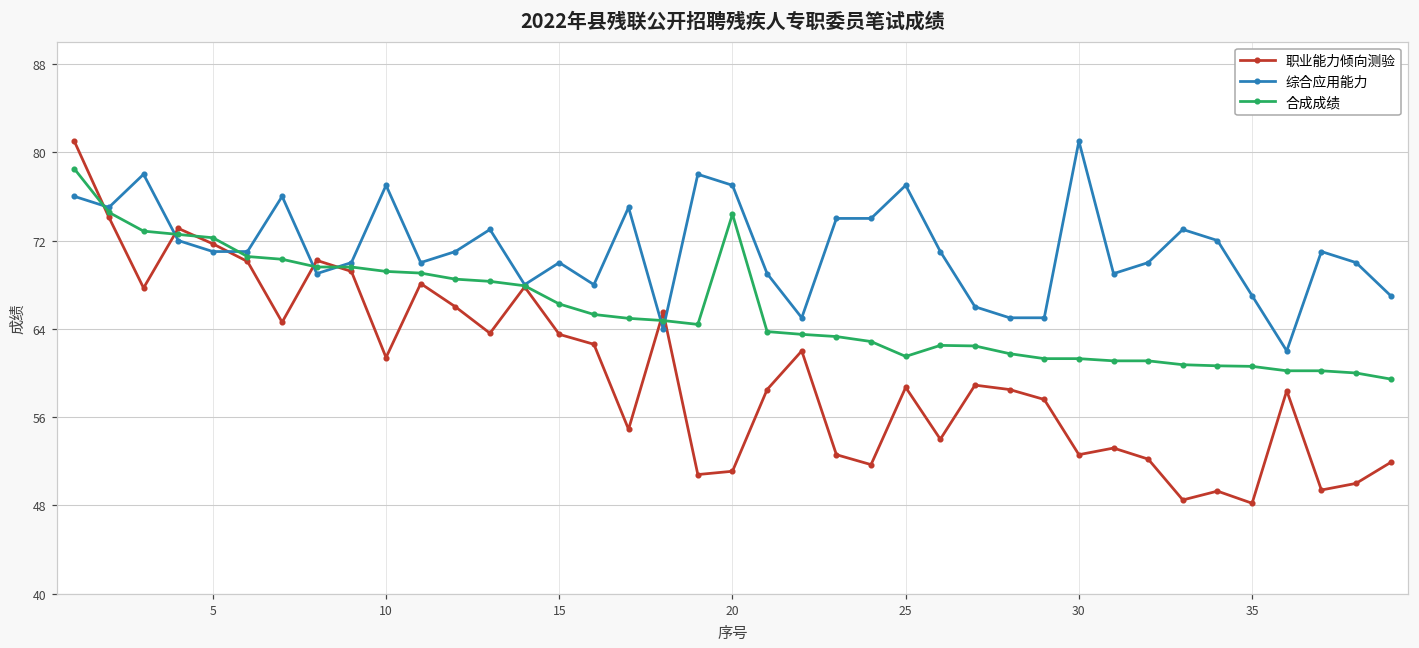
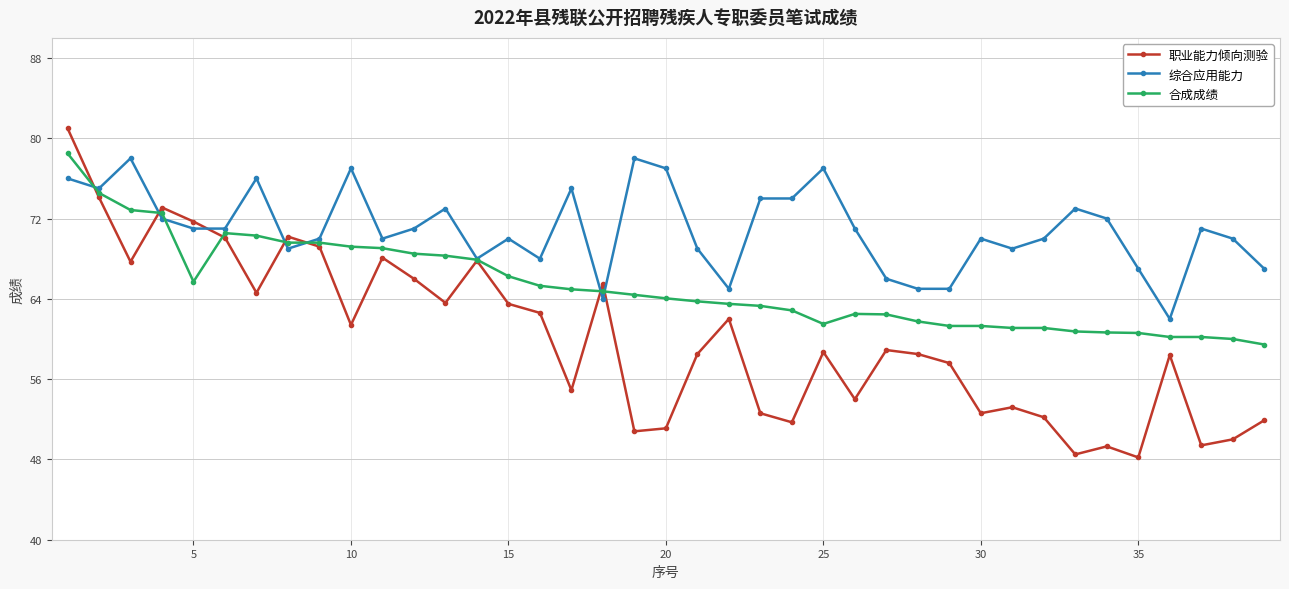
  {
    "职业能力倾向测验": {
      "5": 71.7,
      "10": 61.4,
      "15": 63.5,
      "20": 51.1,
      "25": 58.7,
      "30": 52.6,
      "35": 48.2
    },
    "综合应用能力": {
      "5": 71,
      "10": 77,
      "15": 70,
      "20": 77,
      "25": 77,
-     "30": 81,
+     "30": 70,
      "35": 67
    },
    "合成成绩": {
-     "5": 72.3,
+     "5": 65.7,
      "10": 69.2,
      "15": 66.3,
-     "20": 74.4,
+     "20": 64.1,
      "25": 61.5,
      "30": 61.3,
      "35": 60.6
    }
  }
